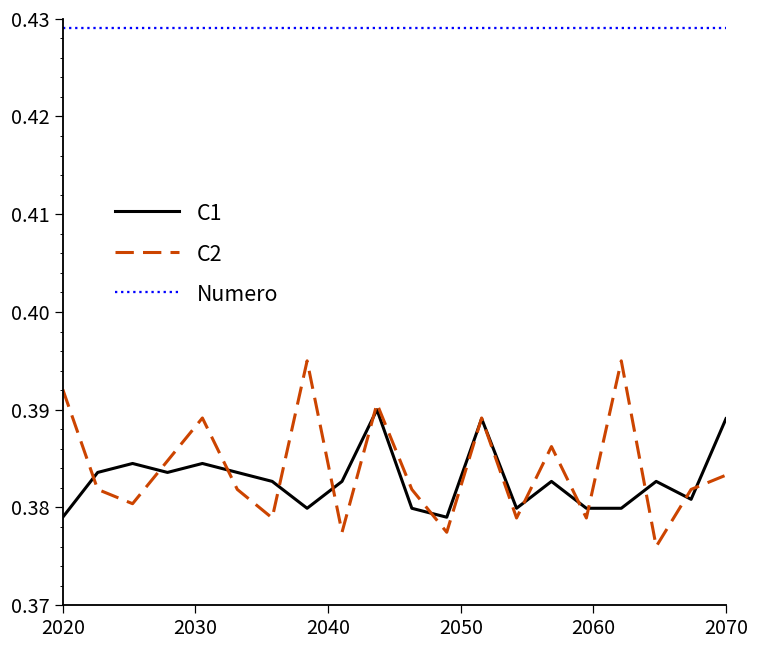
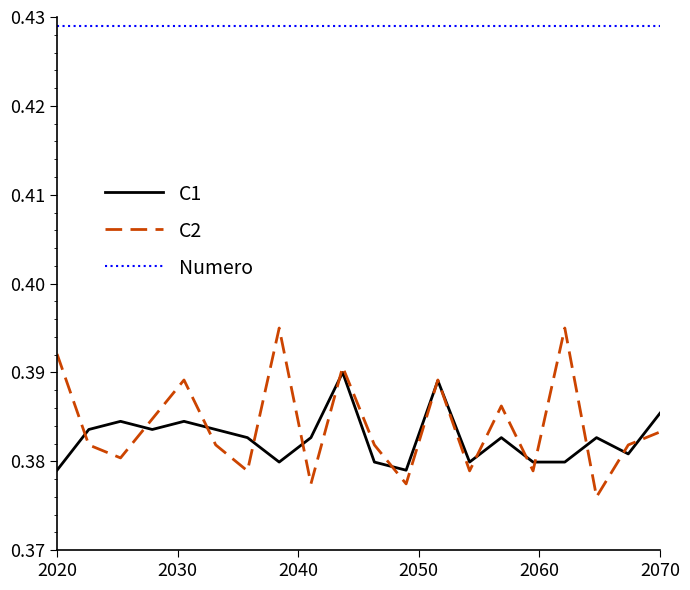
  {
    "C1": {
      "2020": 0.379,
-     "2070": 0.389
+     "2070": 0.385
    },
    "C2": {
      "2020": 0.392,
      "2070": 0.383
    },
    "Numero": {
      "2020": 0.429,
      "2070": 0.429
    }
  }
